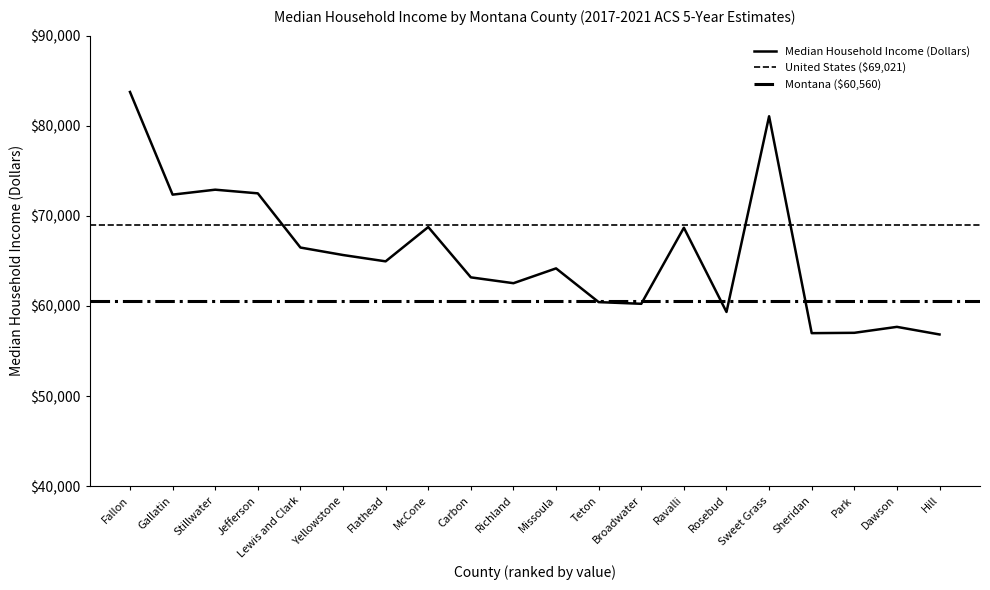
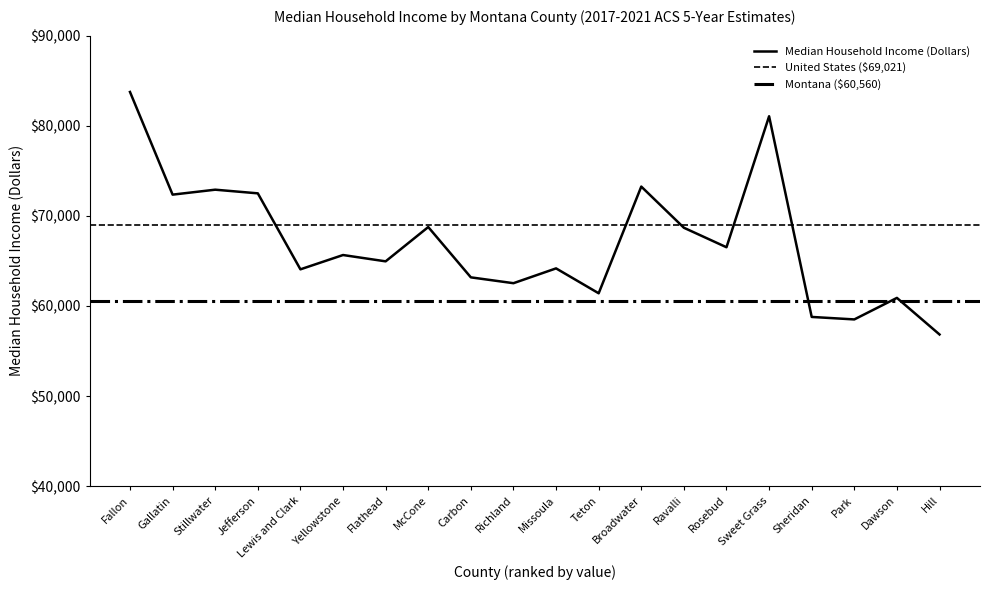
  {
    "Fallon": "$84,000",
    "Gallatin": "$72,000",
    "Stillwater": "$73,000",
    "Jefferson": "$73,000",
-   "Lewis and Clark": "$66,000",
+   "Lewis and Clark": "$64,000",
    "Yellowstone": "$66,000",
    "Flathead": "$65,000",
    "McCone": "$69,000",
    "Carbon": "$63,000",
    "Richland": "$63,000",
    "Missoula": "$64,000",
-   "Teton": "$60,000",
-   "Broadwater": "$60,000",
+   "Teton": "$61,000",
+   "Broadwater": "$73,000",
    "Ravalli": "$69,000",
-   "Rosebud": "$59,000",
+   "Rosebud": "$67,000",
    "Sweet Grass": "$81,000",
-   "Sheridan": "$57,000",
-   "Park": "$57,000",
-   "Dawson": "$58,000",
+   "Sheridan": "$59,000",
+   "Park": "$59,000",
+   "Dawson": "$61,000",
    "Hill": "$57,000"
  }
